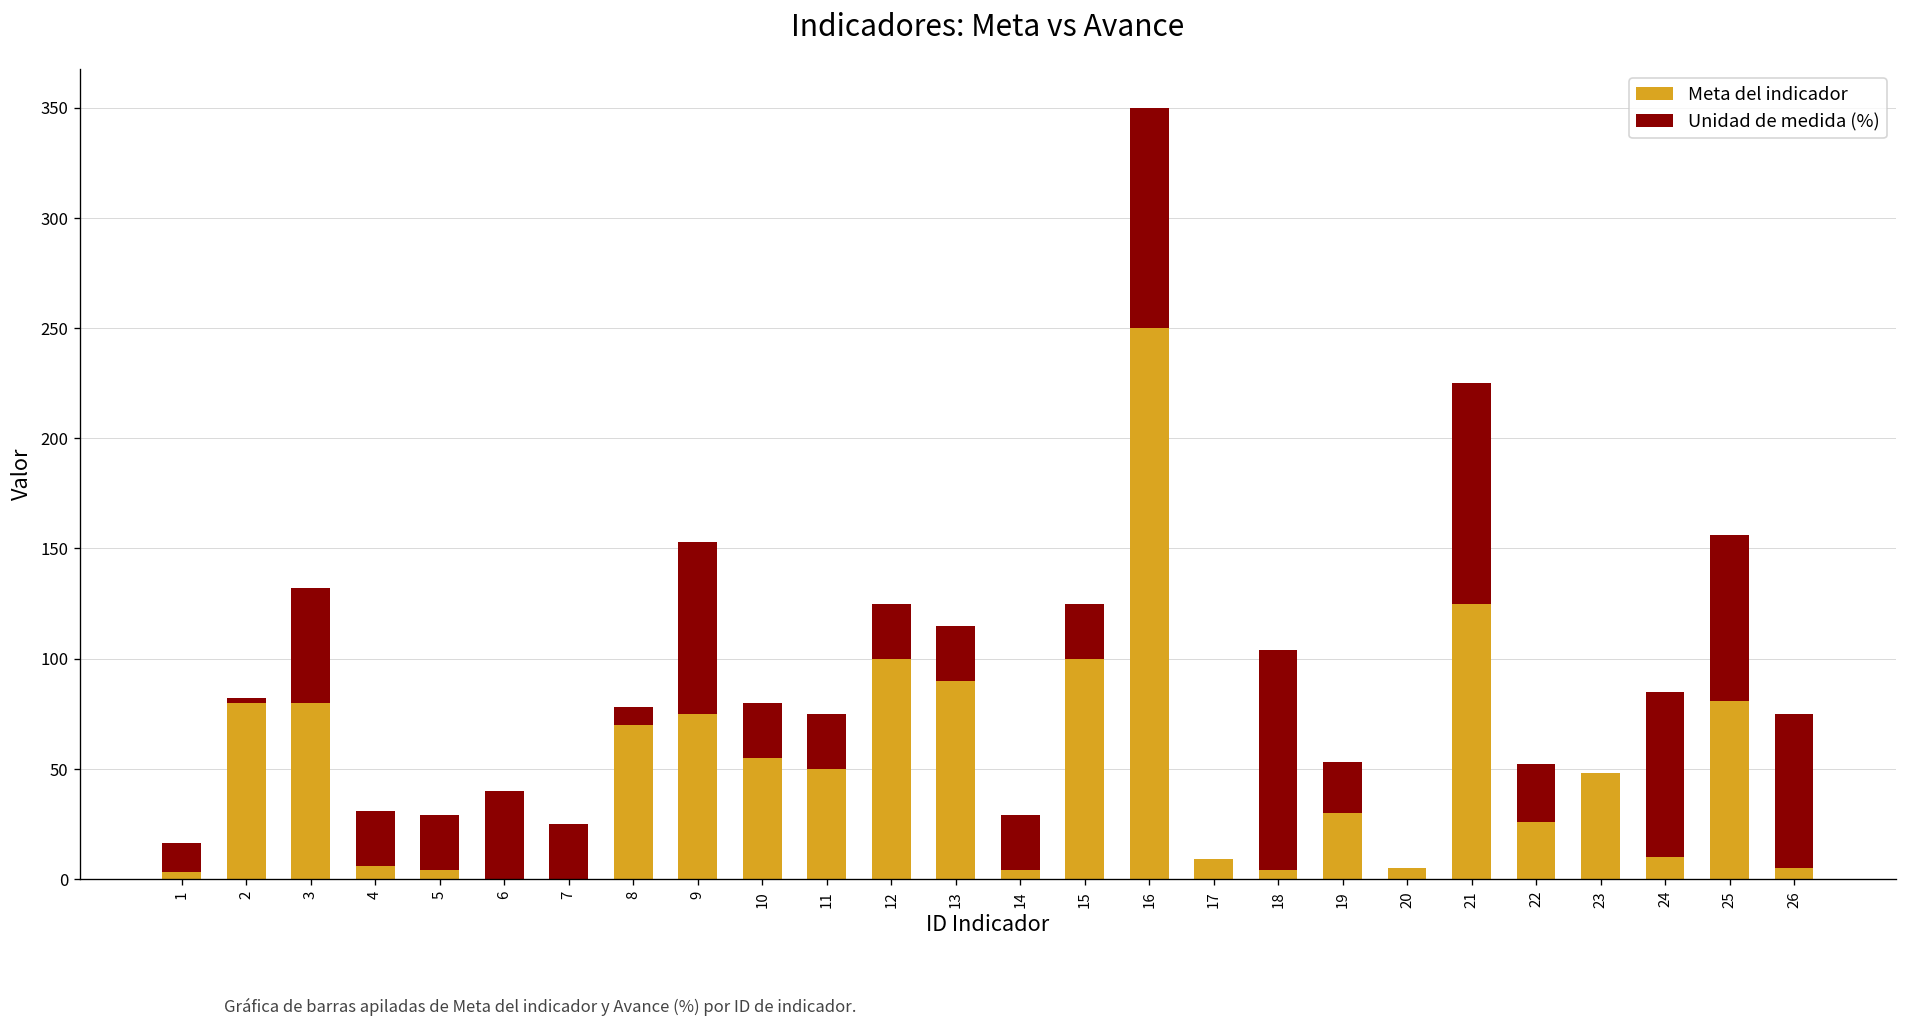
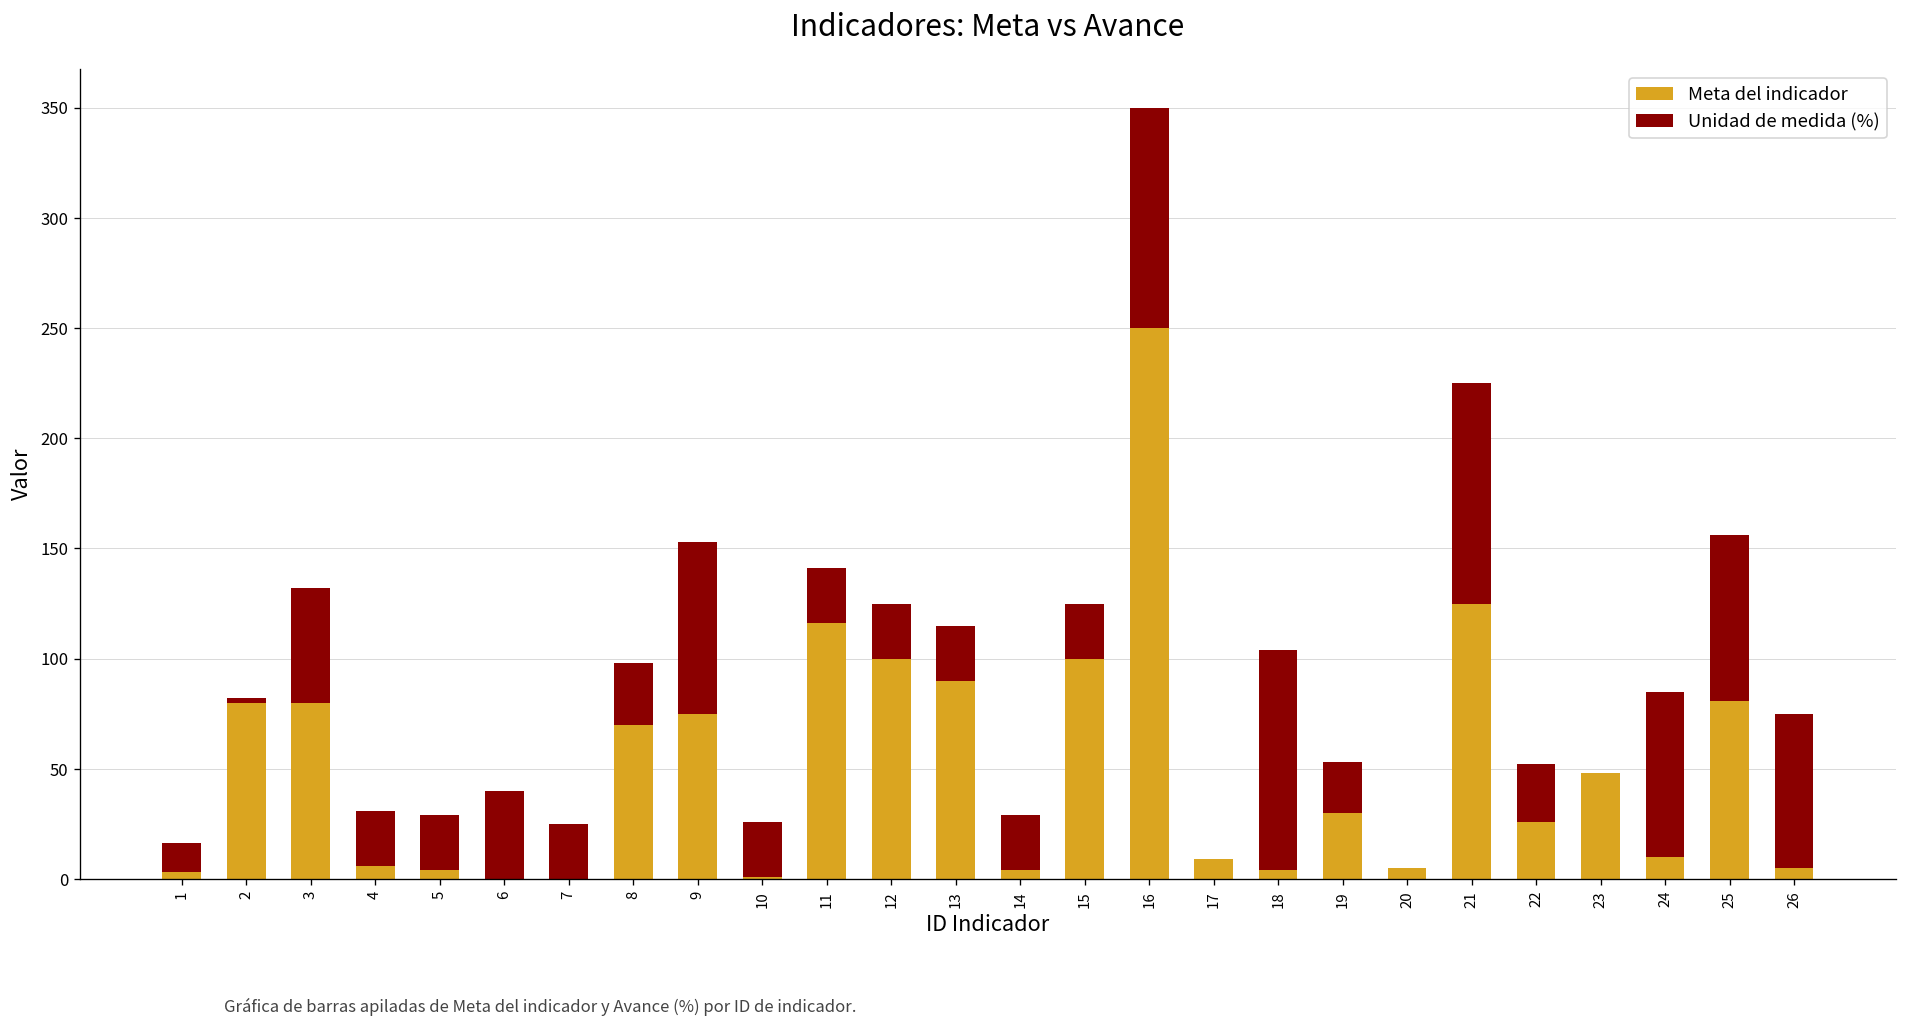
  {
    "Meta del indicador": {
      "1": 3,
      "2": 80,
      "3": 80,
      "4": 6,
      "5": 4,
      "6": 0,
      "7": 0,
      "8": 70,
      "9": 75,
-     "10": 55,
-     "11": 50,
+     "10": 1,
+     "11": 116,
      "12": 100,
      "13": 90,
      "14": 4,
      "15": 100,
      "16": 250,
      "17": 9,
      "18": 4,
      "19": 30,
      "20": 5,
      "21": 125,
      "22": 26,
      "23": 48,
      "24": 10,
      "25": 81,
      "26": 5
    },
    "Unidad de medida (%)": {
      "1": 13,
      "2": 2,
      "3": 52,
      "4": 25,
      "5": 25,
      "6": 40,
      "7": 25,
-     "8": 8,
+     "8": 28,
      "9": 78,
      "10": 25,
      "11": 25,
      "12": 25,
      "13": 25,
      "14": 25,
      "15": 25,
      "16": 100,
      "17": 0,
      "18": 100,
      "19": 23,
      "20": 0,
      "21": 100,
      "22": 26,
      "23": 0,
      "24": 75,
      "25": 75,
      "26": 70
    }
  }
